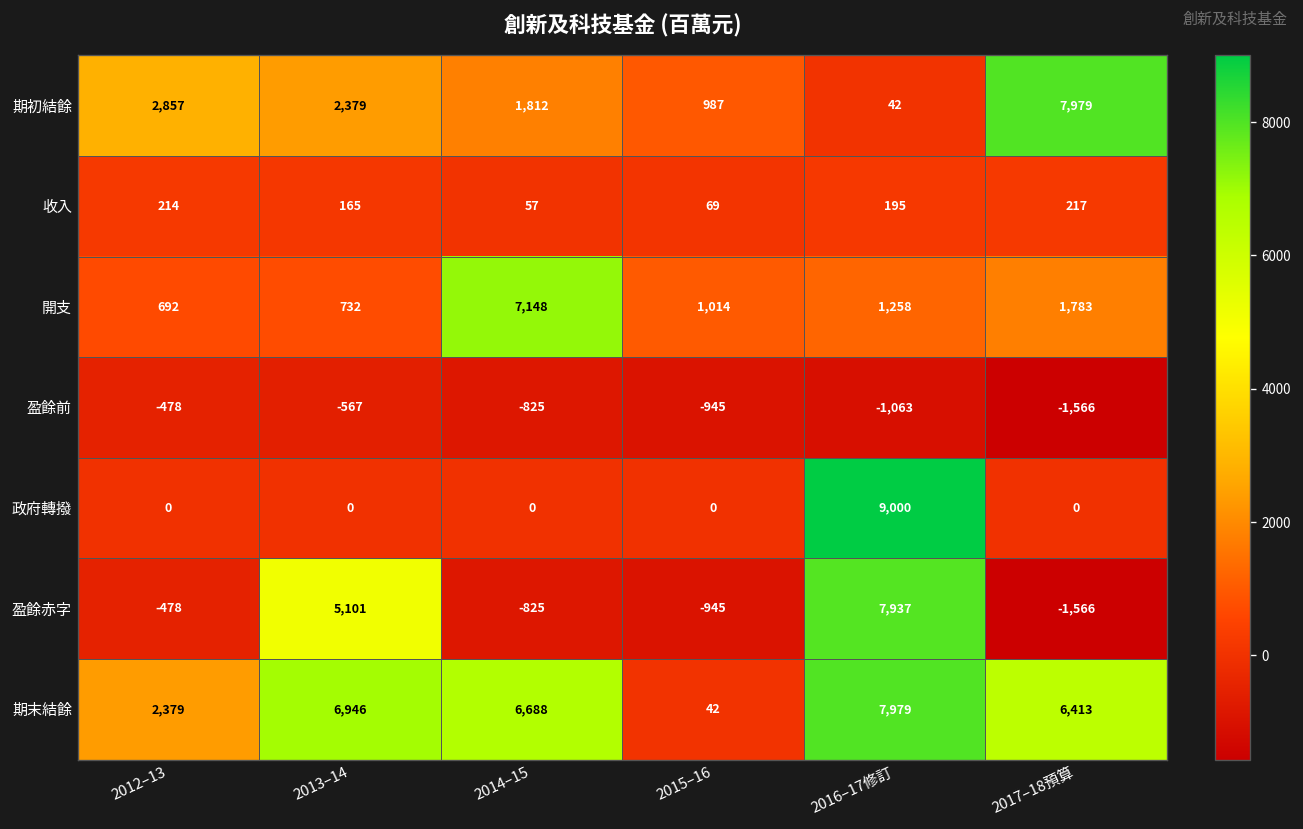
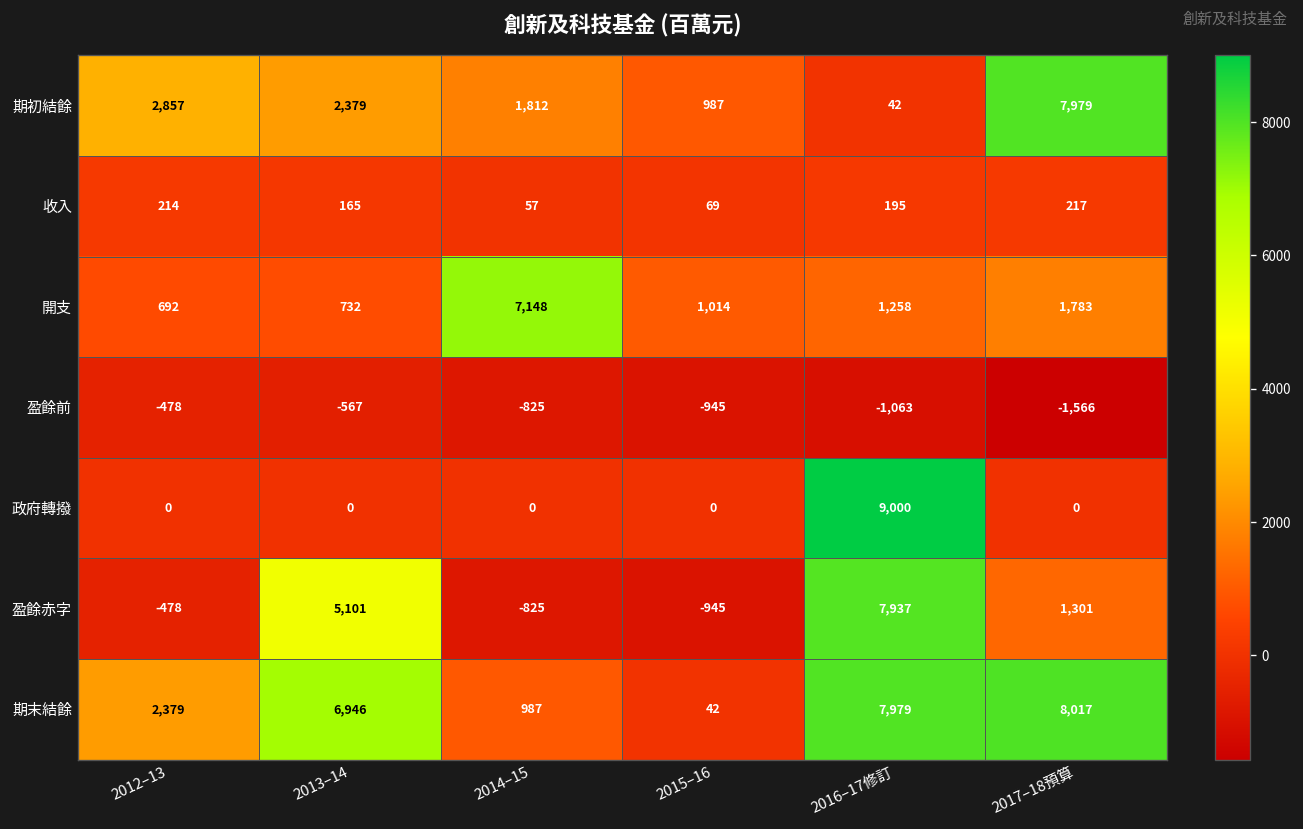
  {
    "期初結餘": {
      "2012–13": "2,857",
      "2013–14": "2,379",
      "2014–15": "1,812",
      "2015–16": "987",
      "2016–17修訂": "42",
      "2017–18預算": "7,979"
    },
    "收入": {
      "2012–13": "214",
      "2013–14": "165",
      "2014–15": "57",
      "2015–16": "69",
      "2016–17修訂": "195",
      "2017–18預算": "217"
    },
    "開支": {
      "2012–13": "692",
      "2013–14": "732",
      "2014–15": "7,148",
      "2015–16": "1,014",
      "2016–17修訂": "1,258",
      "2017–18預算": "1,783"
    },
    "盈餘前": {
      "2012–13": "-478",
      "2013–14": "-567",
      "2014–15": "-825",
      "2015–16": "-945",
      "2016–17修訂": "-1,063",
      "2017–18預算": "-1,566"
    },
    "政府轉撥": {
      "2012–13": "0",
      "2013–14": "0",
      "2014–15": "0",
      "2015–16": "0",
      "2016–17修訂": "9,000",
      "2017–18預算": "0"
    },
    "盈餘赤字": {
      "2012–13": "-478",
      "2013–14": "5,101",
      "2014–15": "-825",
      "2015–16": "-945",
      "2016–17修訂": "7,937",
-     "2017–18預算": "-1,566"
+     "2017–18預算": "1,301"
    },
    "期末結餘": {
      "2012–13": "2,379",
      "2013–14": "6,946",
-     "2014–15": "6,688",
+     "2014–15": "987",
      "2015–16": "42",
      "2016–17修訂": "7,979",
-     "2017–18預算": "6,413"
+     "2017–18預算": "8,017"
    }
  }
